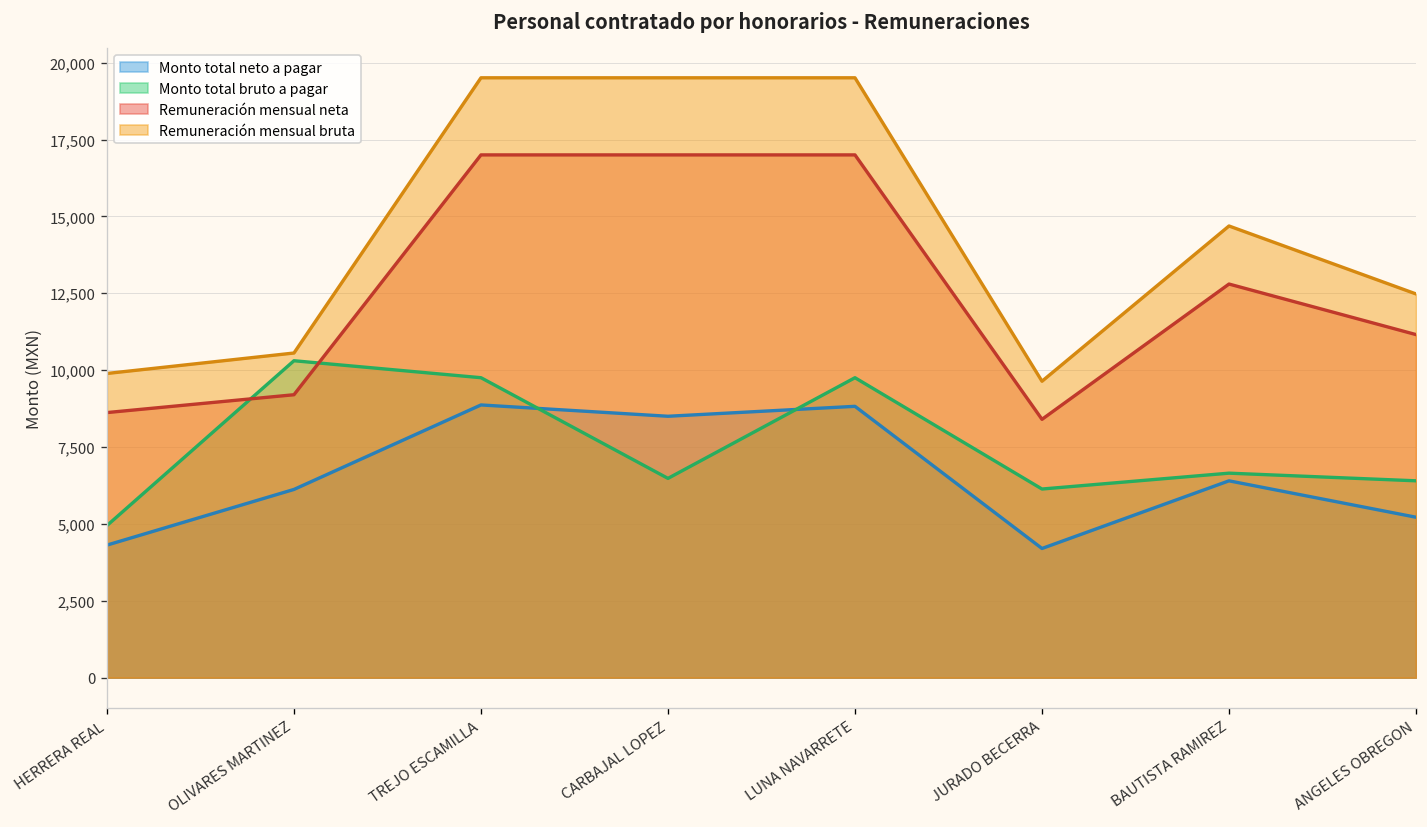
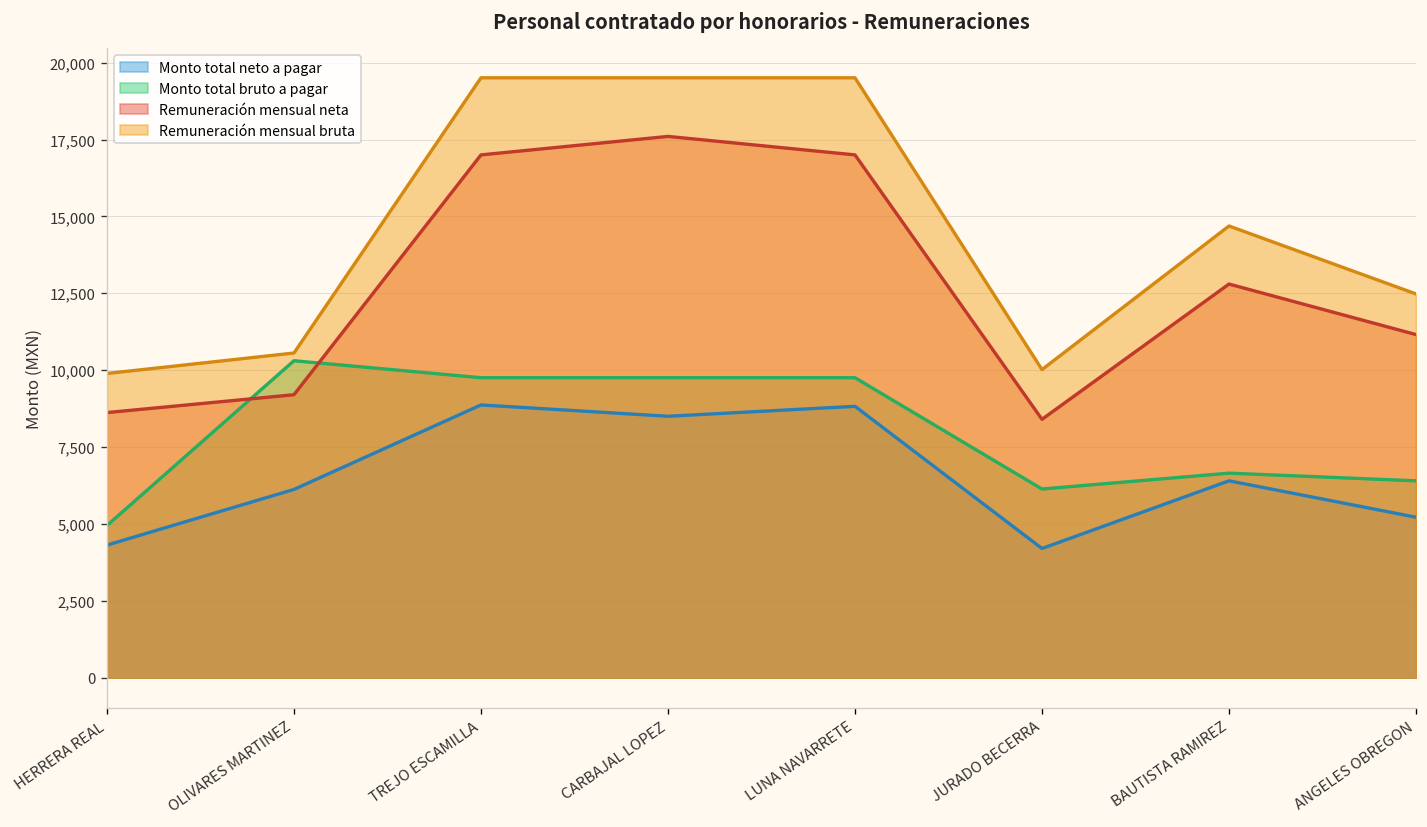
  {
    "Monto total neto a pagar": {
      "HERRERA REAL": "4,300",
      "OLIVARES MARTINEZ": "6,100",
      "TREJO ESCAMILLA": "8,900",
      "CARBAJAL LOPEZ": "8,500",
      "LUNA NAVARRETE": "8,800",
      "JURADO BECERRA": "4,200",
      "BAUTISTA RAMIREZ": "6,400",
      "ANGELES OBREGON": "5,200"
    },
    "Monto total bruto a pagar": {
      "HERRERA REAL": "4,900",
      "OLIVARES MARTINEZ": "10,300",
      "TREJO ESCAMILLA": "9,800",
-     "CARBAJAL LOPEZ": "6,500",
+     "CARBAJAL LOPEZ": "9,800",
      "LUNA NAVARRETE": "9,800",
      "JURADO BECERRA": "6,100",
      "BAUTISTA RAMIREZ": "6,600",
      "ANGELES OBREGON": "6,400"
    },
    "Remuneración mensual neta": {
      "HERRERA REAL": "8,600",
      "OLIVARES MARTINEZ": "9,200",
      "TREJO ESCAMILLA": "17,000",
-     "CARBAJAL LOPEZ": "17,000",
+     "CARBAJAL LOPEZ": "17,600",
      "LUNA NAVARRETE": "17,000",
      "JURADO BECERRA": "8,400",
      "BAUTISTA RAMIREZ": "12,800",
      "ANGELES OBREGON": "11,200"
    },
    "Remuneración mensual bruta": {
      "HERRERA REAL": "9,900",
      "OLIVARES MARTINEZ": "10,600",
      "TREJO ESCAMILLA": "19,500",
      "CARBAJAL LOPEZ": "19,500",
      "LUNA NAVARRETE": "19,500",
-     "JURADO BECERRA": "9,600",
+     "JURADO BECERRA": "10,000",
      "BAUTISTA RAMIREZ": "14,700",
      "ANGELES OBREGON": "12,500"
    }
  }
